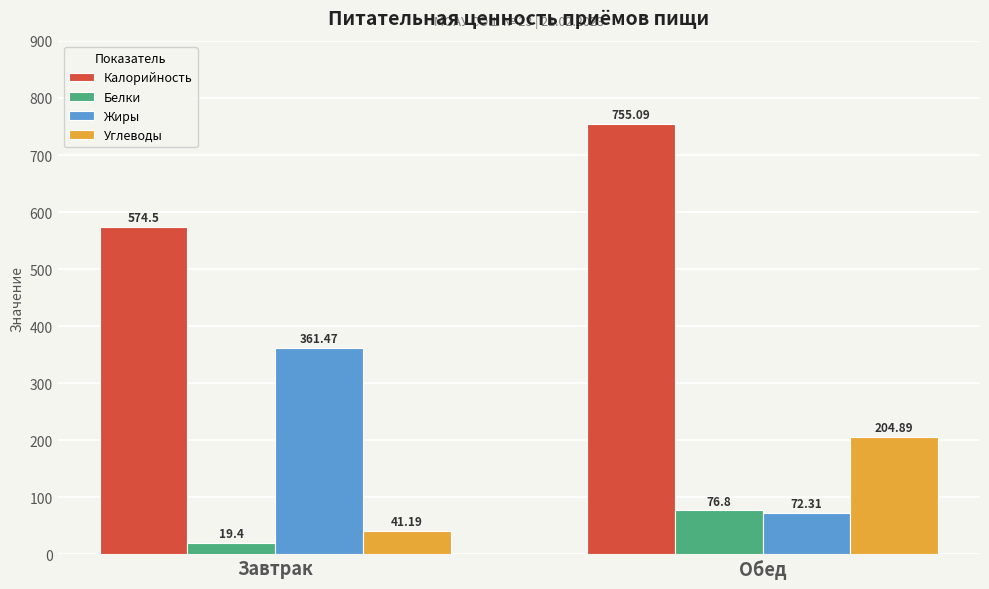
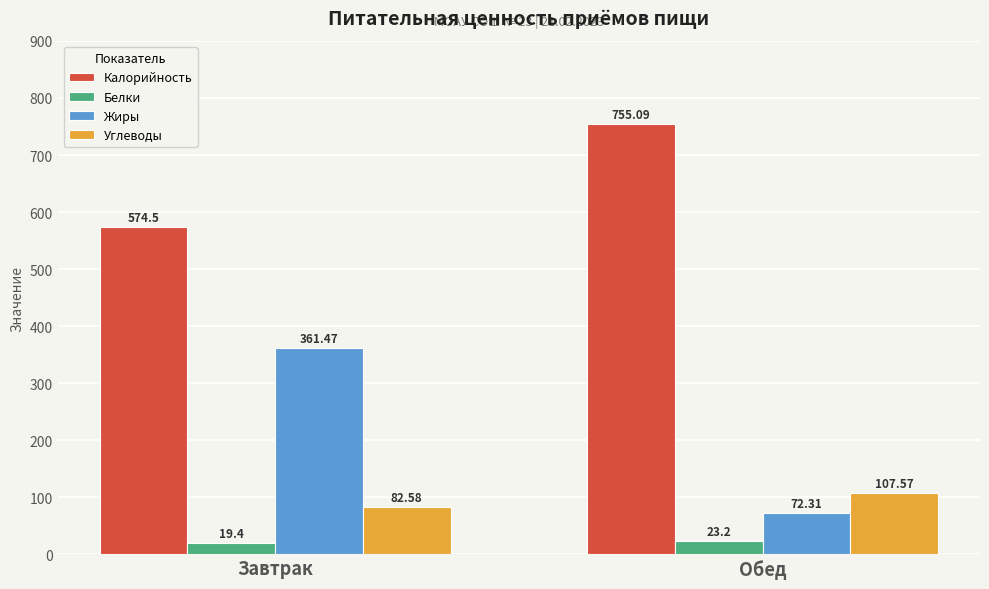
  {
    "Калорийность": {
      "Завтрак": 574.5,
      "Обед": 755.09
    },
    "Белки": {
      "Завтрак": 19.4,
-     "Обед": 76.8
+     "Обед": 23.2
    },
    "Жиры": {
      "Завтрак": 361.47,
      "Обед": 72.31
    },
    "Углеводы": {
-     "Завтрак": 41.19,
-     "Обед": 204.89
+     "Завтрак": 82.58,
+     "Обед": 107.57
    }
  }
